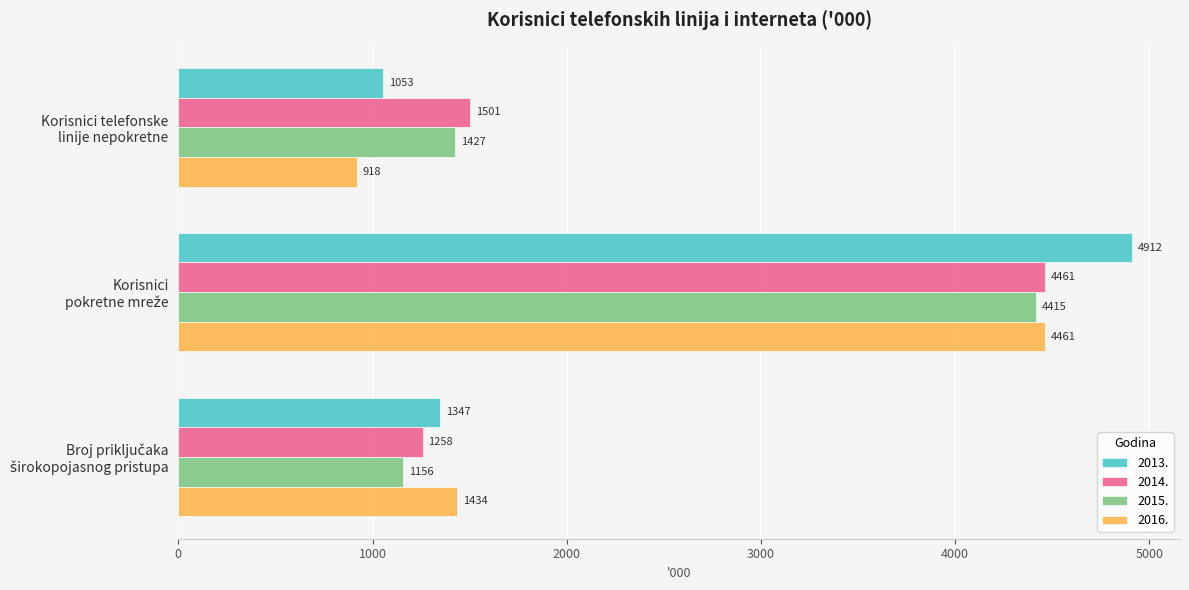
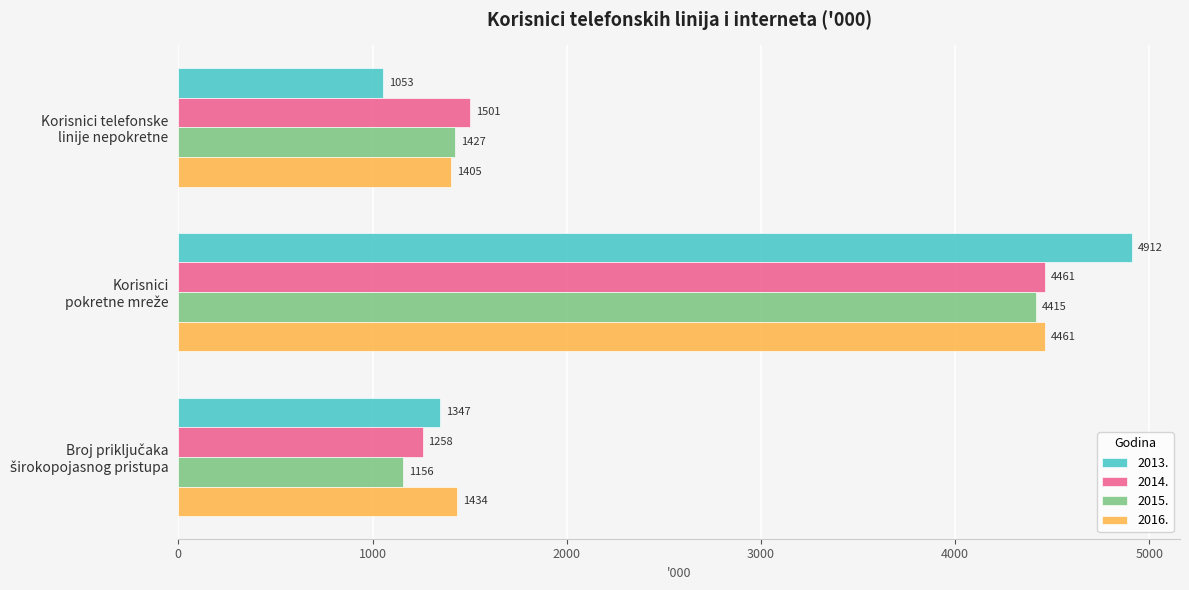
  {
    "2013.": {
      "Korisnici telefonske linije nepokretne": 1053,
      "Korisnici pokretne mreže": 4912,
      "Broj priključaka širokopojasnog pristupa": 1347
    },
    "2014.": {
      "Korisnici telefonske linije nepokretne": 1501,
      "Korisnici pokretne mreže": 4461,
      "Broj priključaka širokopojasnog pristupa": 1258
    },
    "2015.": {
      "Korisnici telefonske linije nepokretne": 1427,
      "Korisnici pokretne mreže": 4415,
      "Broj priključaka širokopojasnog pristupa": 1156
    },
    "2016.": {
-     "Korisnici telefonske linije nepokretne": 918,
+     "Korisnici telefonske linije nepokretne": 1405,
      "Korisnici pokretne mreže": 4461,
      "Broj priključaka širokopojasnog pristupa": 1434
    }
  }
